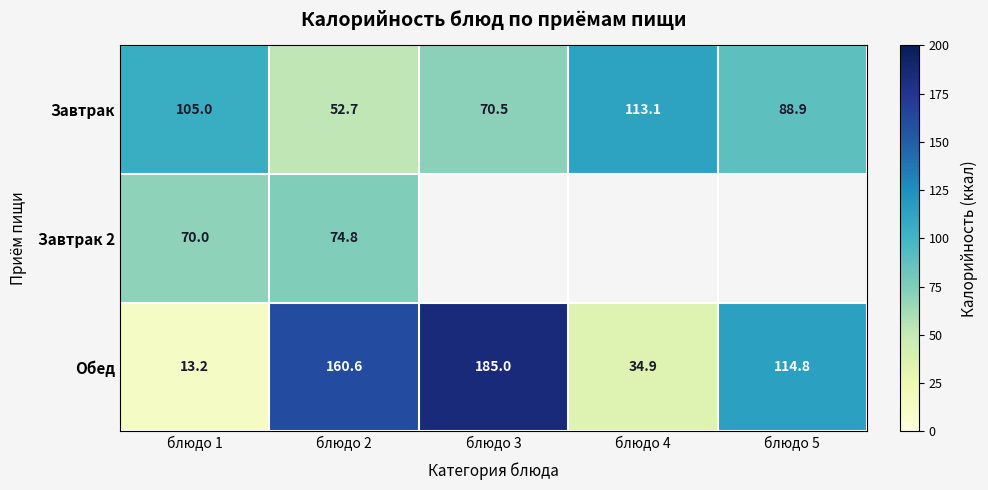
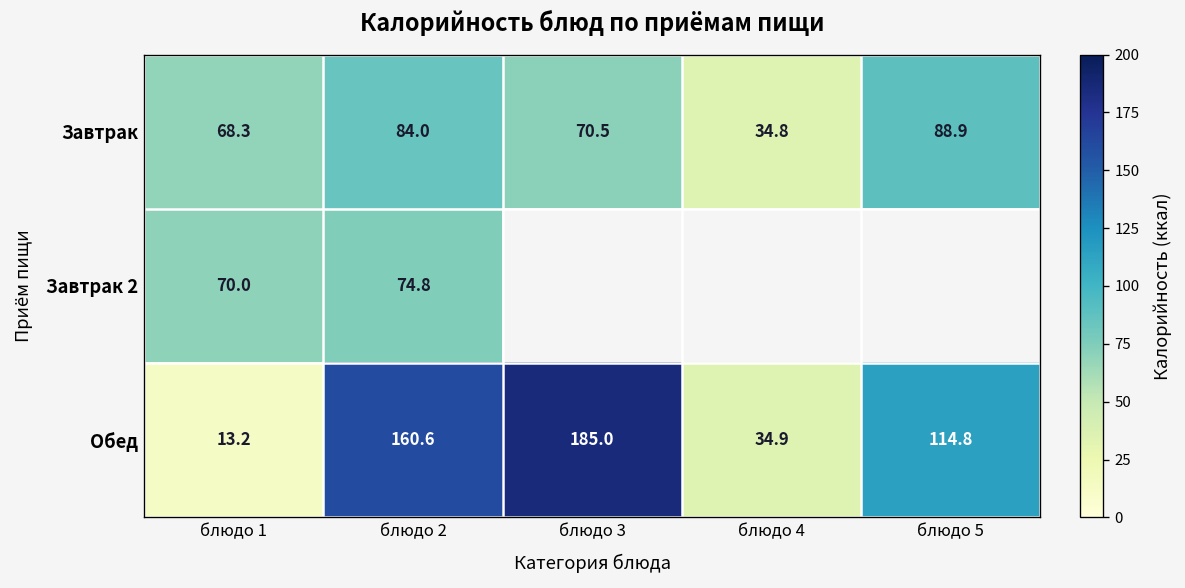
  {
    "Завтрак": {
-     "блюдо 1": 105.0,
-     "блюдо 2": 52.7,
+     "блюдо 1": 68.3,
+     "блюдо 2": 84.0,
      "блюдо 3": 70.5,
-     "блюдо 4": 113.1,
+     "блюдо 4": 34.8,
      "блюдо 5": 88.9
    },
    "Завтрак 2": {
      "блюдо 1": 70.0,
      "блюдо 2": 74.8
    },
    "Обед": {
      "блюдо 1": 13.2,
      "блюдо 2": 160.6,
      "блюдо 3": 185.0,
      "блюдо 4": 34.9,
      "блюдо 5": 114.8
    }
  }
